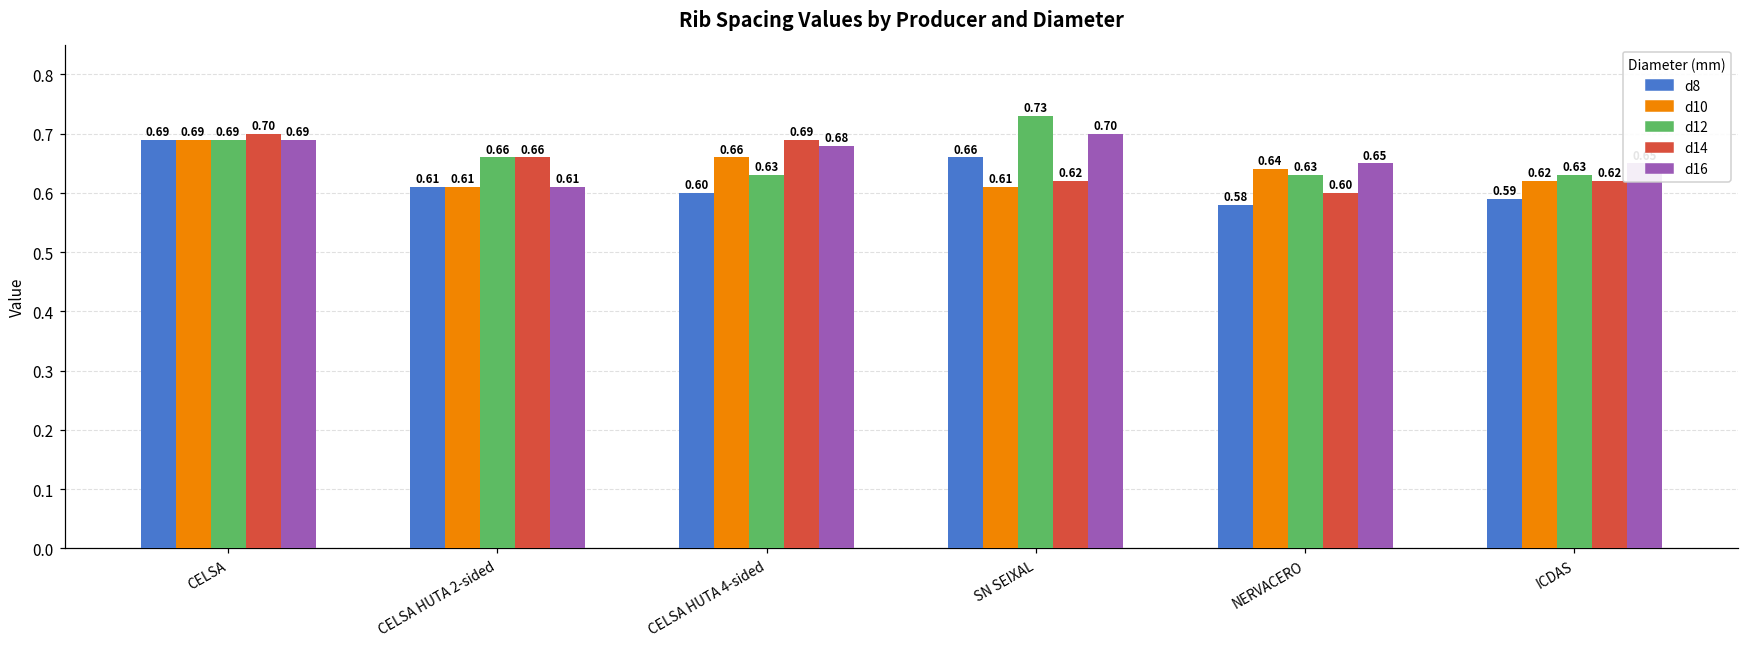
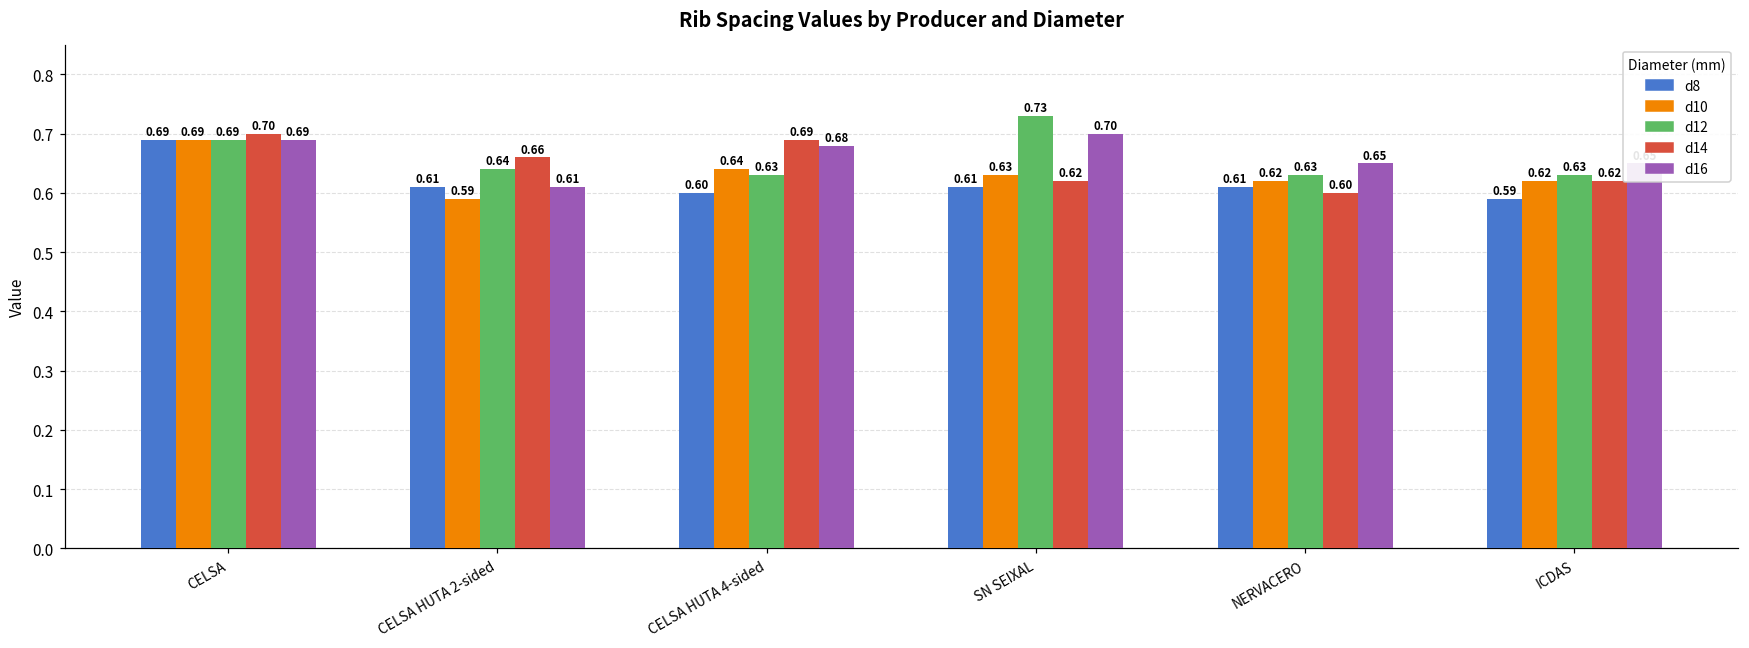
  {
    "d8": {
      "CELSA": 0.69,
      "CELSA HUTA 2-sided": 0.61,
      "CELSA HUTA 4-sided": 0.60,
-     "SN SEIXAL": 0.66,
-     "NERVACERO": 0.58,
+     "SN SEIXAL": 0.61,
+     "NERVACERO": 0.61,
      "ICDAS": 0.59
    },
    "d10": {
      "CELSA": 0.69,
-     "CELSA HUTA 2-sided": 0.61,
-     "CELSA HUTA 4-sided": 0.66,
-     "SN SEIXAL": 0.61,
-     "NERVACERO": 0.64,
+     "CELSA HUTA 2-sided": 0.59,
+     "CELSA HUTA 4-sided": 0.64,
+     "SN SEIXAL": 0.63,
+     "NERVACERO": 0.62,
      "ICDAS": 0.62
    },
    "d12": {
      "CELSA": 0.69,
-     "CELSA HUTA 2-sided": 0.66,
+     "CELSA HUTA 2-sided": 0.64,
      "CELSA HUTA 4-sided": 0.63,
      "SN SEIXAL": 0.73,
      "NERVACERO": 0.63,
      "ICDAS": 0.63
    },
    "d14": {
      "CELSA": 0.70,
      "CELSA HUTA 2-sided": 0.66,
      "CELSA HUTA 4-sided": 0.69,
      "SN SEIXAL": 0.62,
      "NERVACERO": 0.60,
      "ICDAS": 0.62
    },
    "d16": {
      "CELSA": 0.69,
      "CELSA HUTA 2-sided": 0.61,
      "CELSA HUTA 4-sided": 0.68,
      "SN SEIXAL": 0.70,
      "NERVACERO": 0.65
    }
  }
